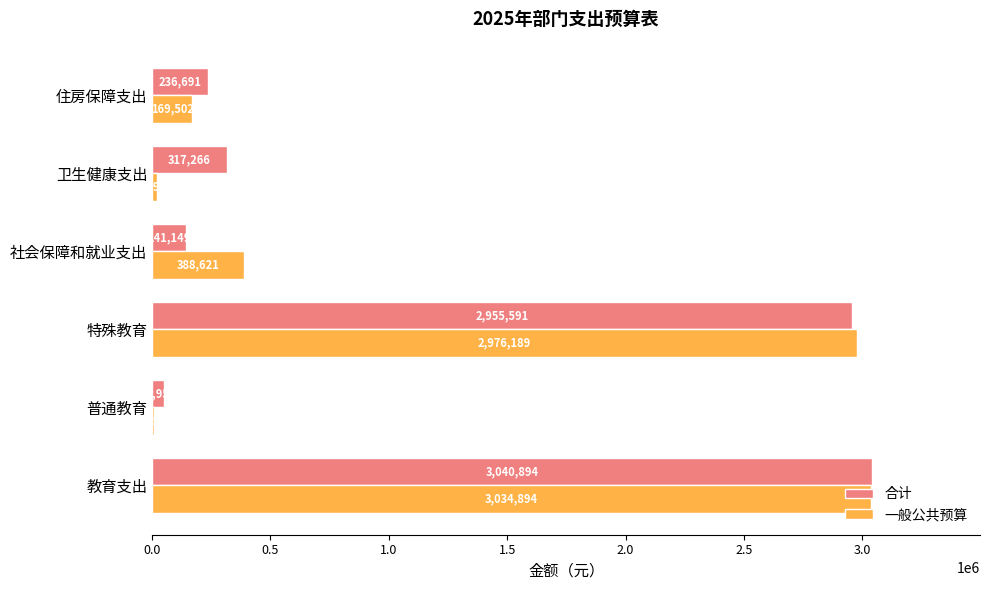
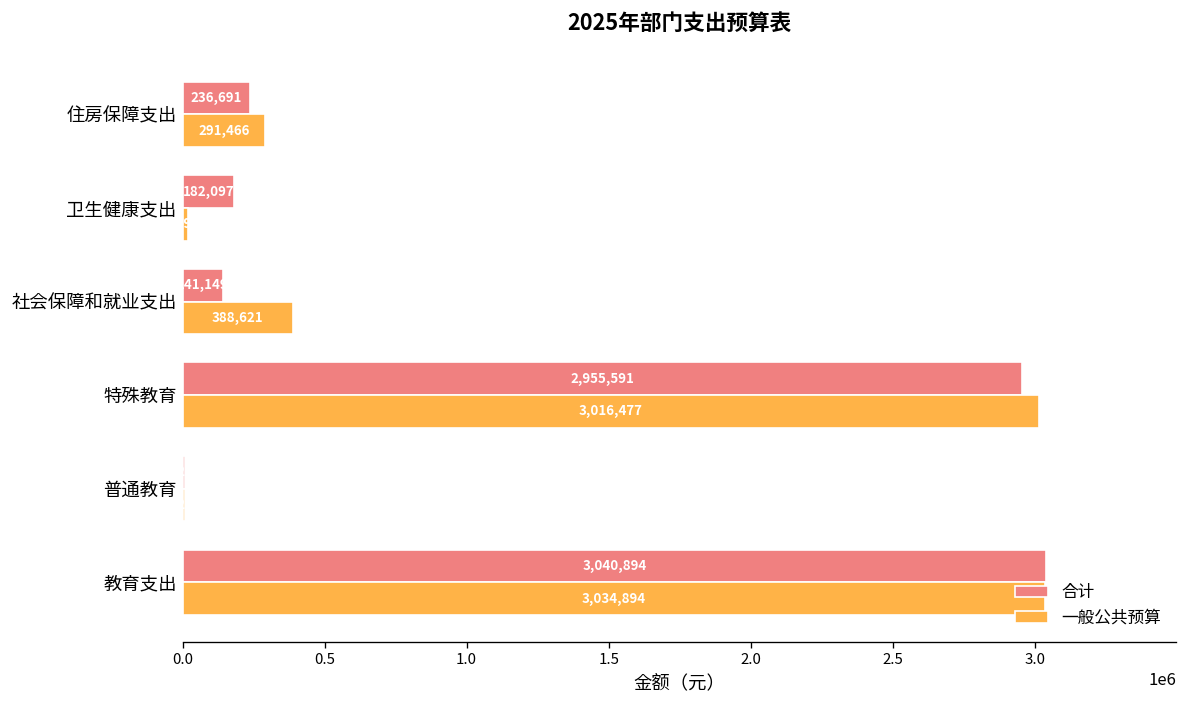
  {
    "合计": {
      "住房保障支出": "236,691",
-     "卫生健康支出": "317,266",
+     "卫生健康支出": "182,097",
      "社会保障和就业支出": "141,149",
      "特殊教育": "2,955,591",
-     "普通教育": "50000",
+     "普通教育": "10000",
      "教育支出": "3,040,894"
    },
    "一般公共预算": {
-     "住房保障支出": "169,502",
+     "住房保障支出": "291,466",
      "社会保障和就业支出": "388,621",
-     "特殊教育": "2,976,189",
+     "特殊教育": "3,016,477",
      "教育支出": "3,034,894"
    }
  }
